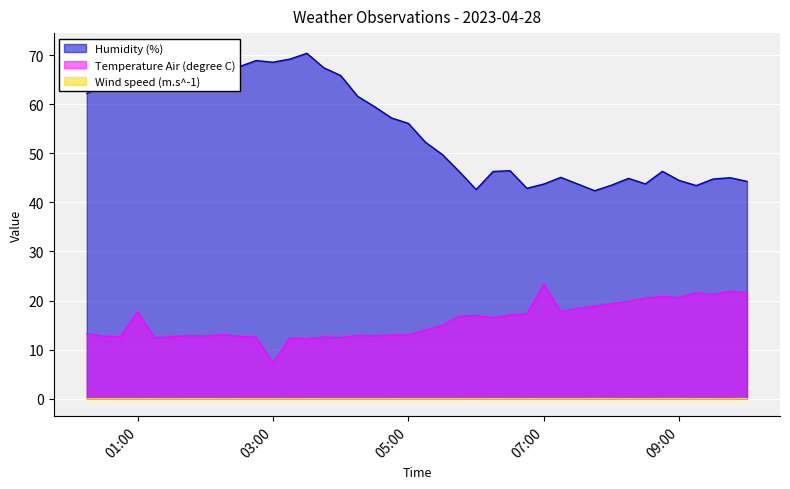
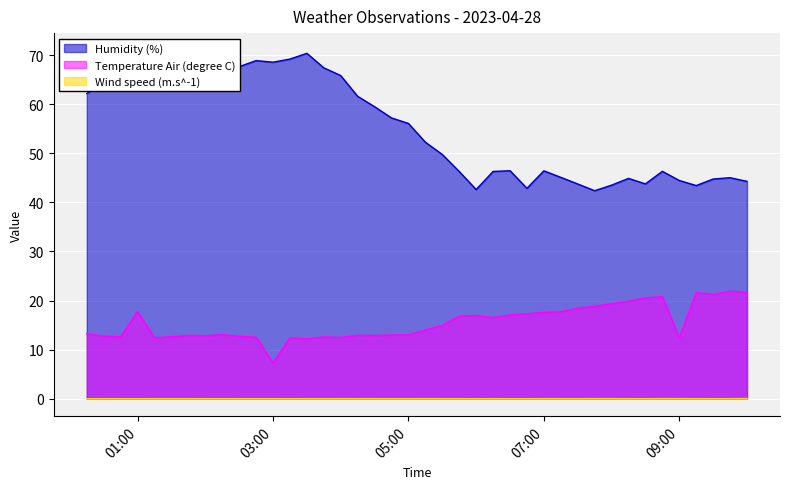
  {
    "Humidity (%)": {
      "03:00": 69,
      "05:00": 56,
-     "07:00": 44,
+     "07:00": 46,
      "09:00": 44
    },
    "Temperature Air (degree C)": {
      "01:00": 18,
      "03:00": 7,
      "05:00": 13,
-     "07:00": 23,
-     "09:00": 21
+     "07:00": 18,
+     "09:00": 12
    },
    "Wind speed (m.s^-1)": {
      "01:00": 0,
      "03:00": 0,
      "05:00": 0,
      "07:00": 0,
      "09:00": 0
    }
  }
